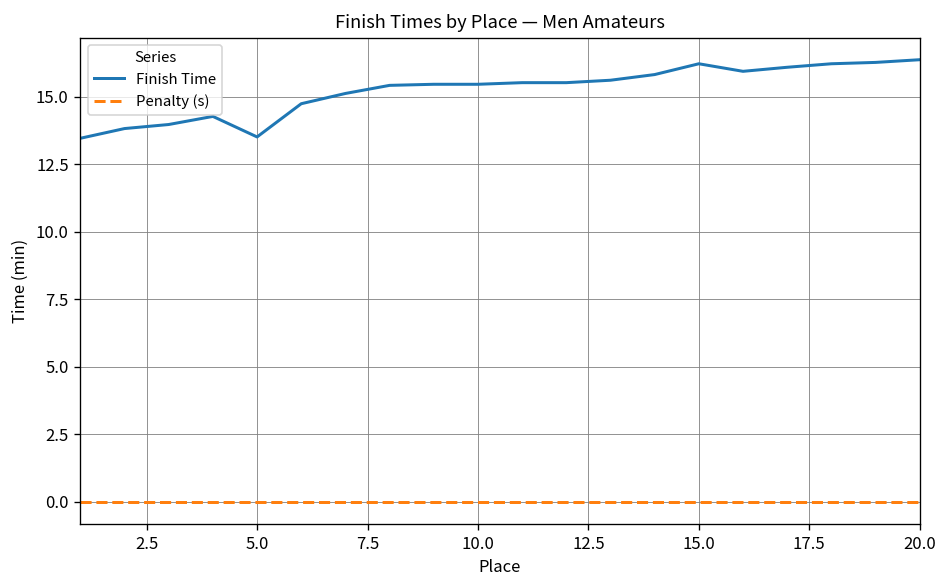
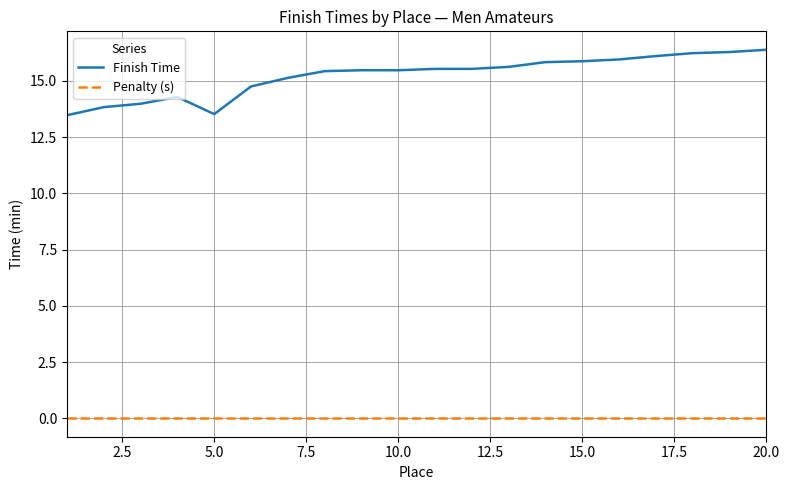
  {
    "Finish Time": {
      "5.0": 13.5,
      "10.0": 15.5,
-     "15.0": 16.2,
+     "15.0": 15.9,
      "20.0": 16.4
    },
    "Penalty (s)": {
      "5.0": 0.0,
      "10.0": 0.0,
      "15.0": 0.0,
      "20.0": 0.0
    }
  }
